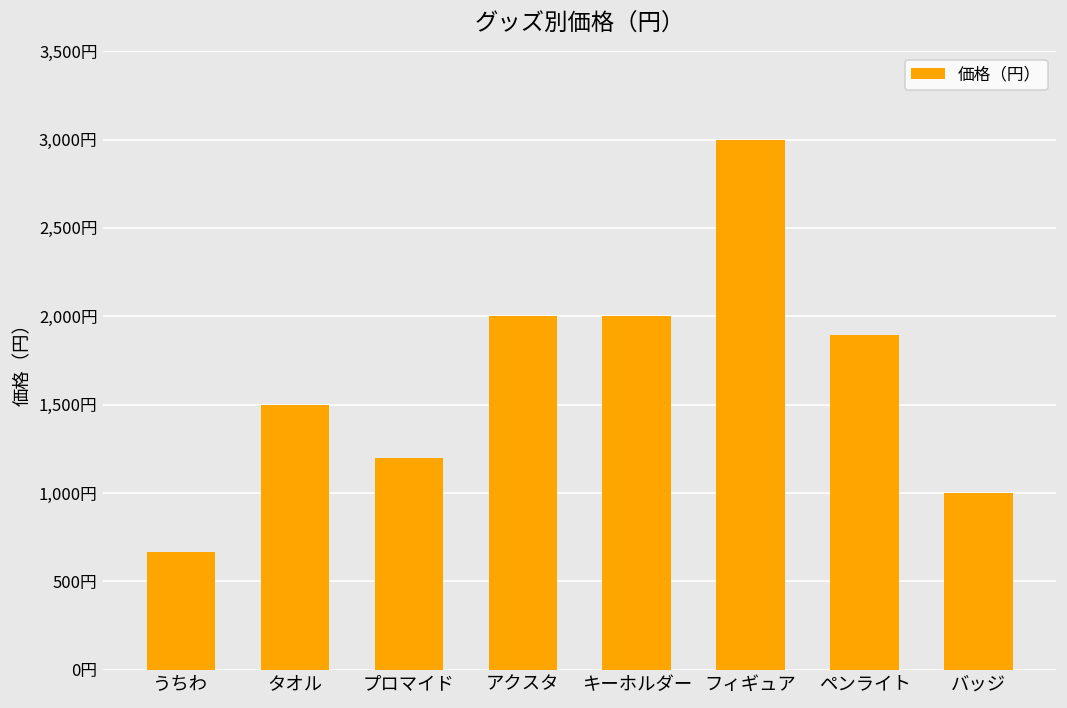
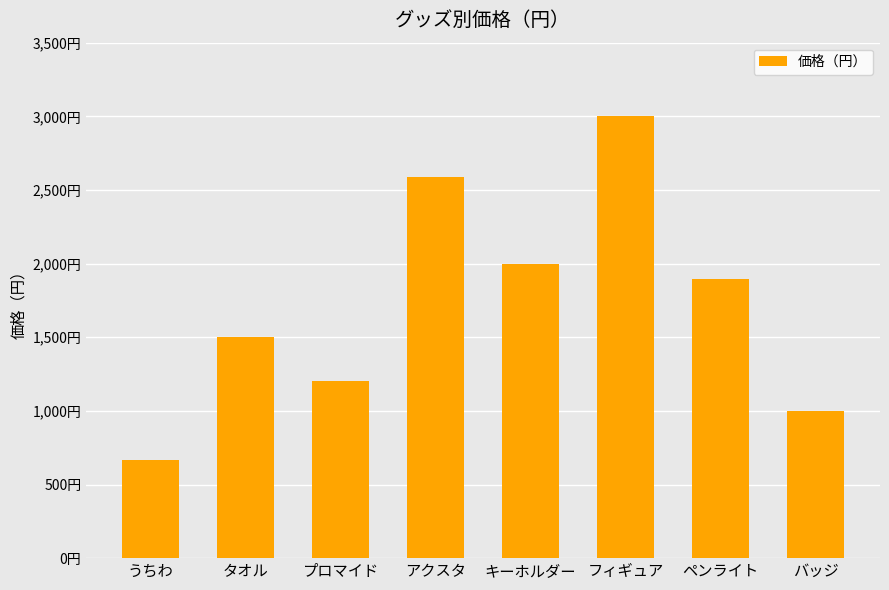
  {
    "うちわ": "670円",
    "タオル": "1,500円",
    "プロマイド": "1,200円",
-   "アクスタ": "2,000円",
+   "アクスタ": "2,590円",
    "キーホルダー": "2,000円",
    "フィギュア": "3,000円",
    "ペンライト": "1,890円",
    "バッジ": "1,000円"
  }
